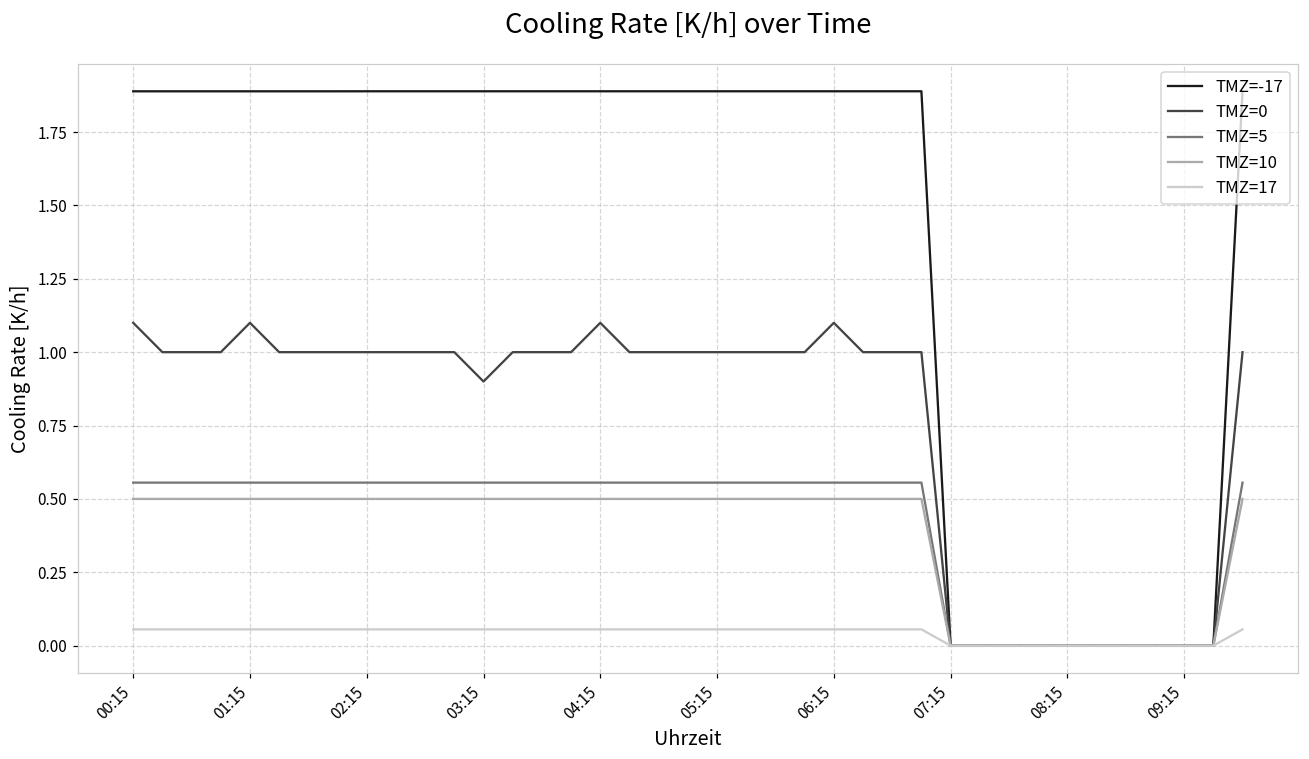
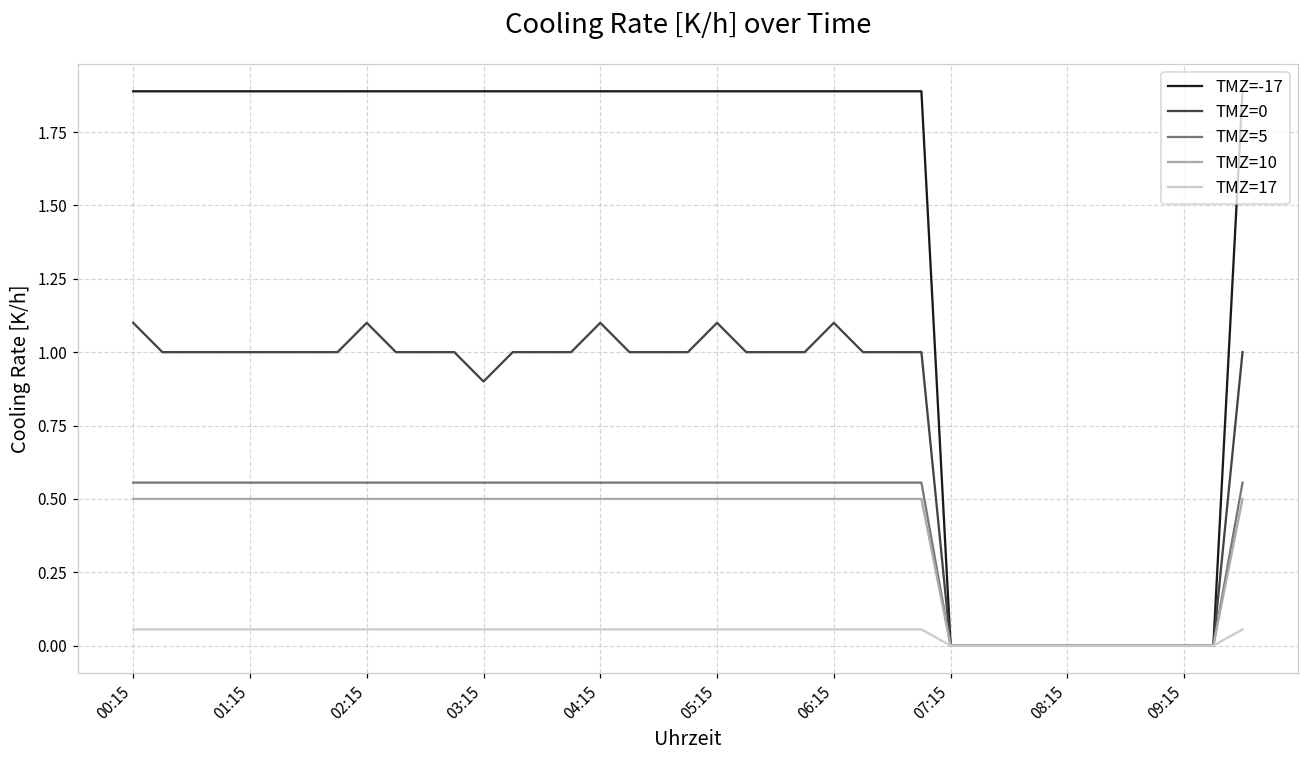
  {
    "TMZ=-17": {
      "00:15": 1.89,
      "01:15": 1.89,
      "02:15": 1.89,
      "03:15": 1.89,
      "04:15": 1.89,
      "05:15": 1.89,
      "06:15": 1.89
    },
    "TMZ=0": {
      "00:15": 1.1,
-     "01:15": 1.1,
-     "02:15": 1.0,
+     "01:15": 1.0,
+     "02:15": 1.1,
      "03:15": 0.9,
      "04:15": 1.1,
-     "05:15": 1.0,
+     "05:15": 1.1,
      "06:15": 1.1
    },
    "TMZ=5": {
      "00:15": 0.56,
      "01:15": 0.56,
      "02:15": 0.56,
      "03:15": 0.56,
      "04:15": 0.56,
      "05:15": 0.56,
      "06:15": 0.56
    }
  }
